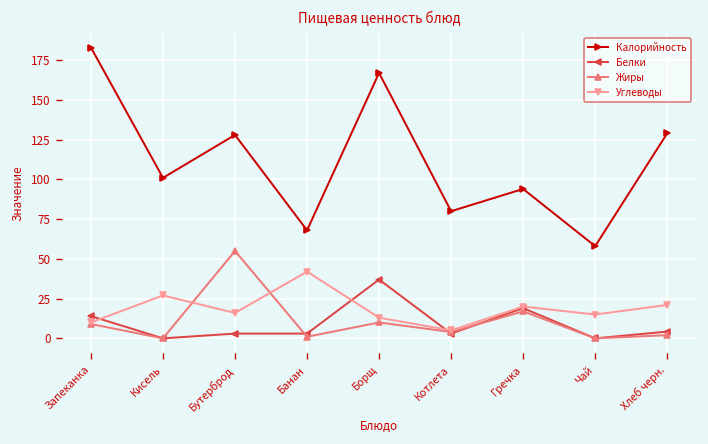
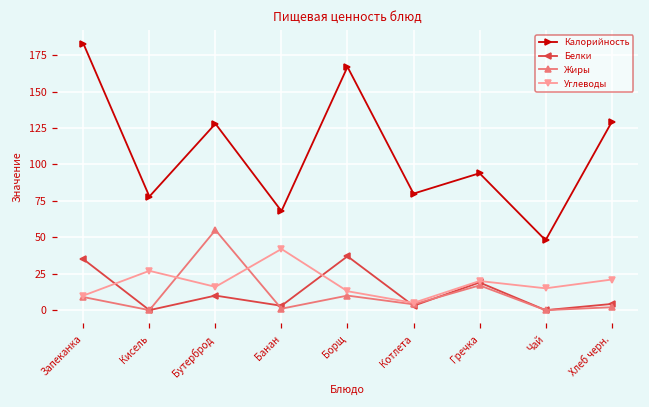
  {
    "Калорийность": {
      "Запеканка": 183,
-     "Кисель": 101,
+     "Кисель": 78,
      "Бутерброд": 128,
      "Банан": 68,
      "Борщ": 167,
      "Котлета": 80,
      "Гречка": 94,
-     "Чай": 58,
+     "Чай": 48,
      "Хлеб черн.": 129
    },
    "Белки": {
-     "Запеканка": 14,
-     "Бутерброд": 3,
+     "Запеканка": 35,
+     "Бутерброд": 10,
      "Банан": 3,
      "Борщ": 37,
      "Хлеб черн.": 4
    }
  }
